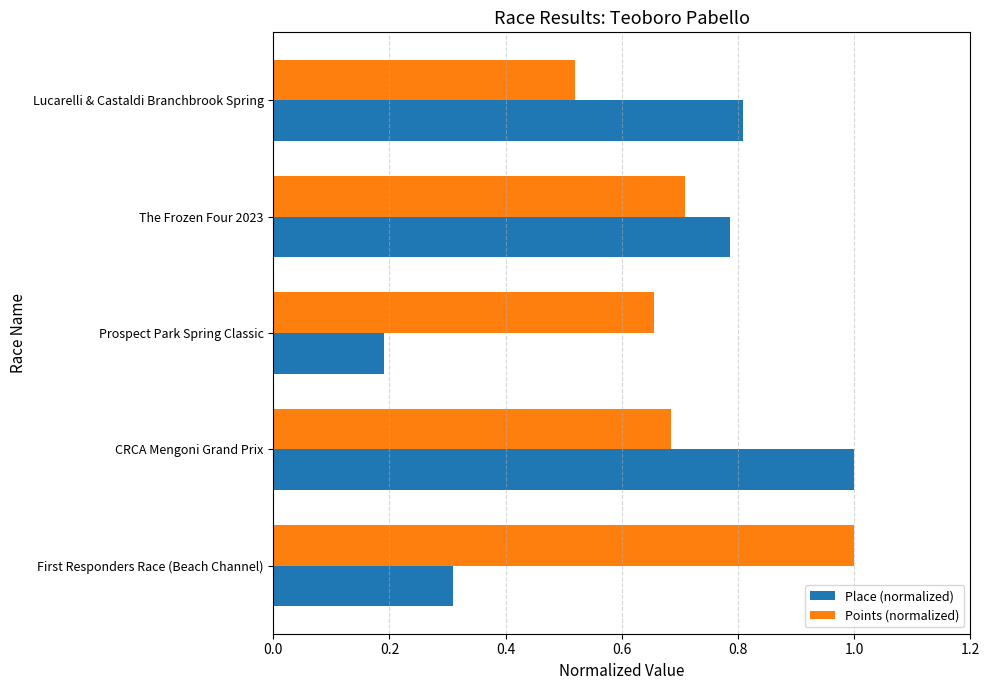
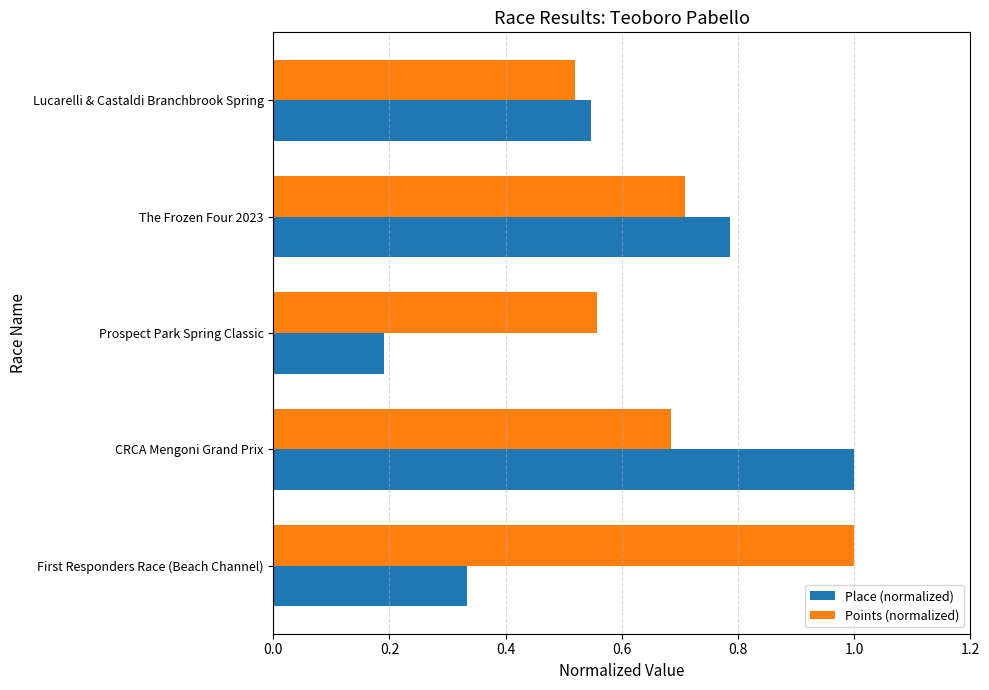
  {
    "Place (normalized)": {
-     "Lucarelli & Castaldi Branchbrook Spring": 0.81,
+     "Lucarelli & Castaldi Branchbrook Spring": 0.55,
      "The Frozen Four 2023": 0.79,
      "Prospect Park Spring Classic": 0.19,
      "CRCA Mengoni Grand Prix": 1.00,
-     "First Responders Race (Beach Channel)": 0.31
+     "First Responders Race (Beach Channel)": 0.33
    },
    "Points (normalized)": {
      "Lucarelli & Castaldi Branchbrook Spring": 0.52,
      "The Frozen Four 2023": 0.71,
-     "Prospect Park Spring Classic": 0.66,
+     "Prospect Park Spring Classic": 0.56,
      "CRCA Mengoni Grand Prix": 0.69,
      "First Responders Race (Beach Channel)": 1.00
    }
  }
